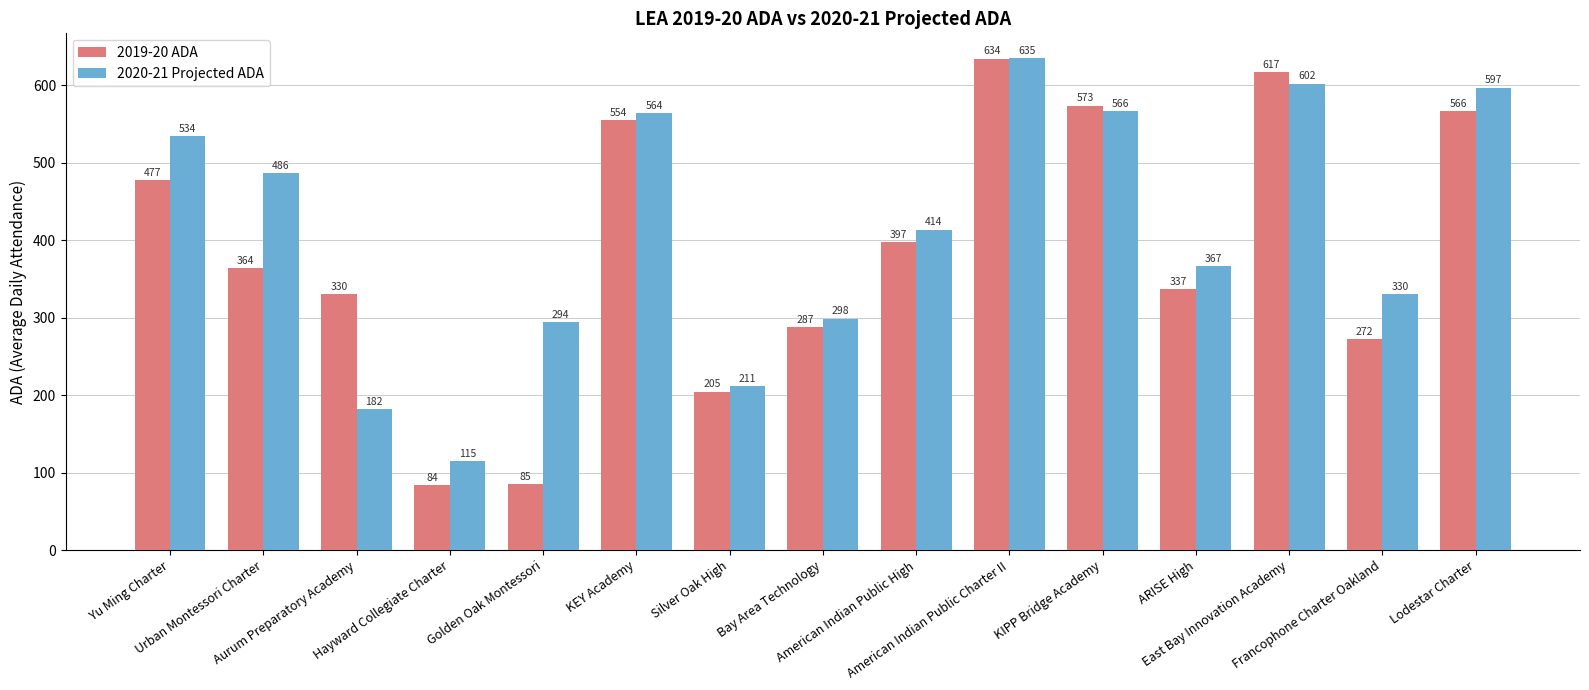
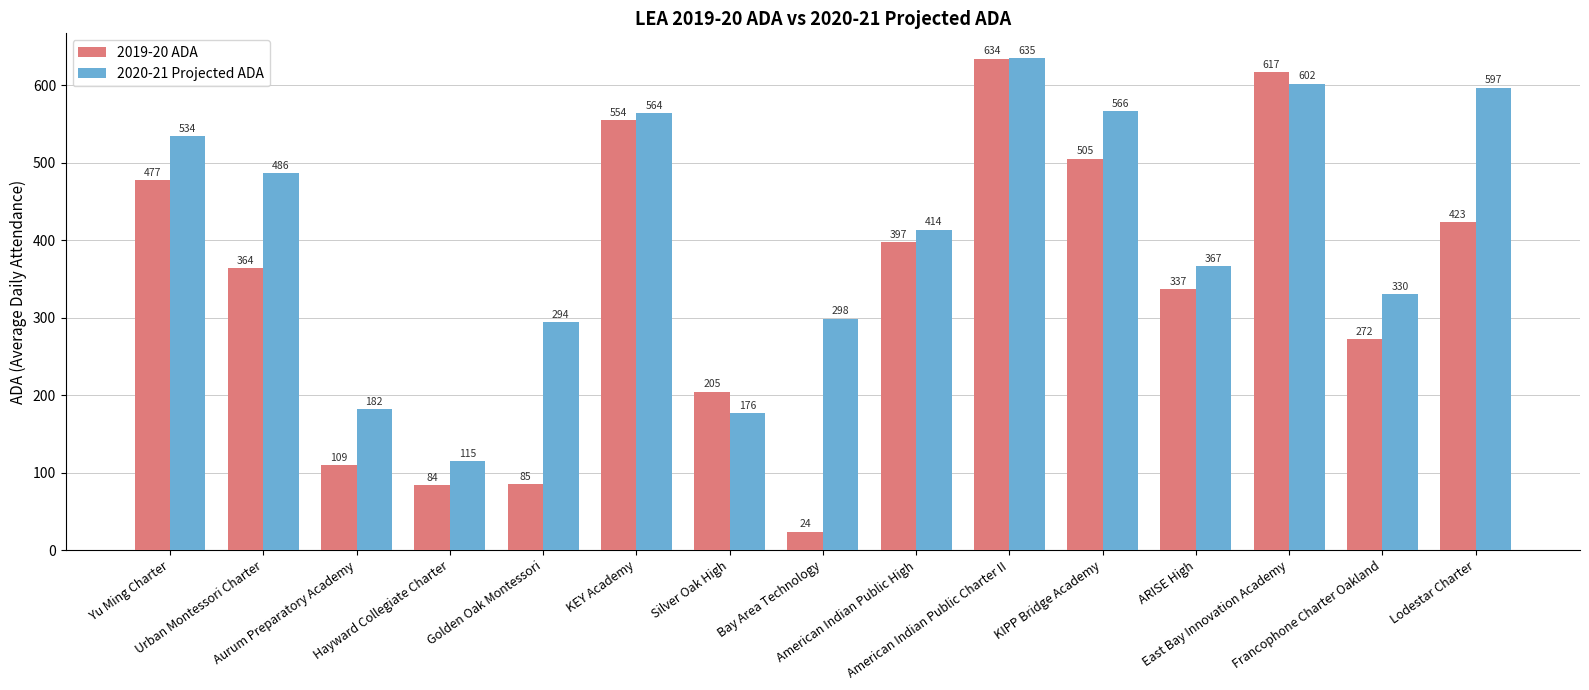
  {
    "2019-20 ADA": {
      "Yu Ming Charter": 477,
      "Urban Montessori Charter": 364,
-     "Aurum Preparatory Academy": 330,
+     "Aurum Preparatory Academy": 109,
      "Hayward Collegiate Charter": 84,
      "Golden Oak Montessori": 85,
      "KEY Academy": 554,
      "Silver Oak High": 205,
-     "Bay Area Technology": 287,
+     "Bay Area Technology": 24,
      "American Indian Public High": 397,
      "American Indian Public Charter II": 634,
-     "KIPP Bridge Academy": 573,
+     "KIPP Bridge Academy": 505,
      "ARISE High": 337,
      "East Bay Innovation Academy": 617,
      "Francophone Charter Oakland": 272,
-     "Lodestar Charter": 566
+     "Lodestar Charter": 423
    },
    "2020-21 Projected ADA": {
      "Yu Ming Charter": 534,
      "Urban Montessori Charter": 486,
      "Aurum Preparatory Academy": 182,
      "Hayward Collegiate Charter": 115,
      "Golden Oak Montessori": 294,
      "KEY Academy": 564,
-     "Silver Oak High": 211,
+     "Silver Oak High": 176,
      "Bay Area Technology": 298,
      "American Indian Public High": 414,
      "American Indian Public Charter II": 635,
      "KIPP Bridge Academy": 566,
      "ARISE High": 367,
      "East Bay Innovation Academy": 602,
      "Francophone Charter Oakland": 330,
      "Lodestar Charter": 597
    }
  }
